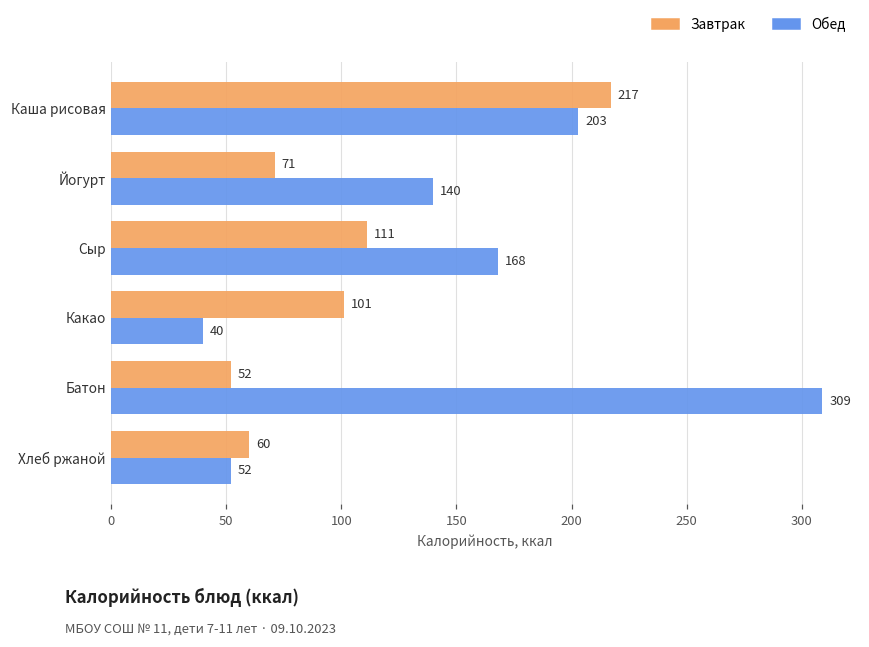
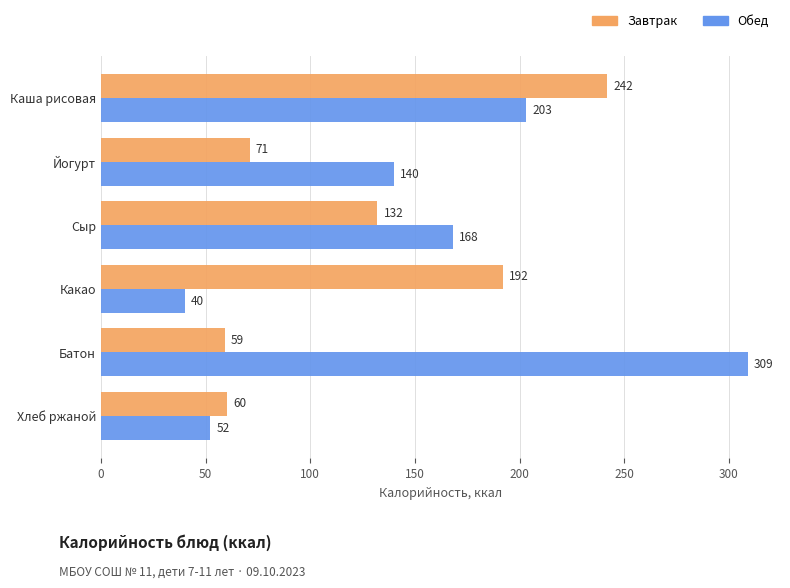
  {
    "Завтрак": {
-     "Каша рисовая": 217,
+     "Каша рисовая": 242,
      "Йогурт": 71,
-     "Сыр": 111,
-     "Какао": 101,
-     "Батон": 52,
+     "Сыр": 132,
+     "Какао": 192,
+     "Батон": 59,
      "Хлеб ржаной": 60
    },
    "Обед": {
      "Каша рисовая": 203,
      "Йогурт": 140,
      "Сыр": 168,
      "Какао": 40,
      "Батон": 309,
      "Хлеб ржаной": 52
    }
  }
